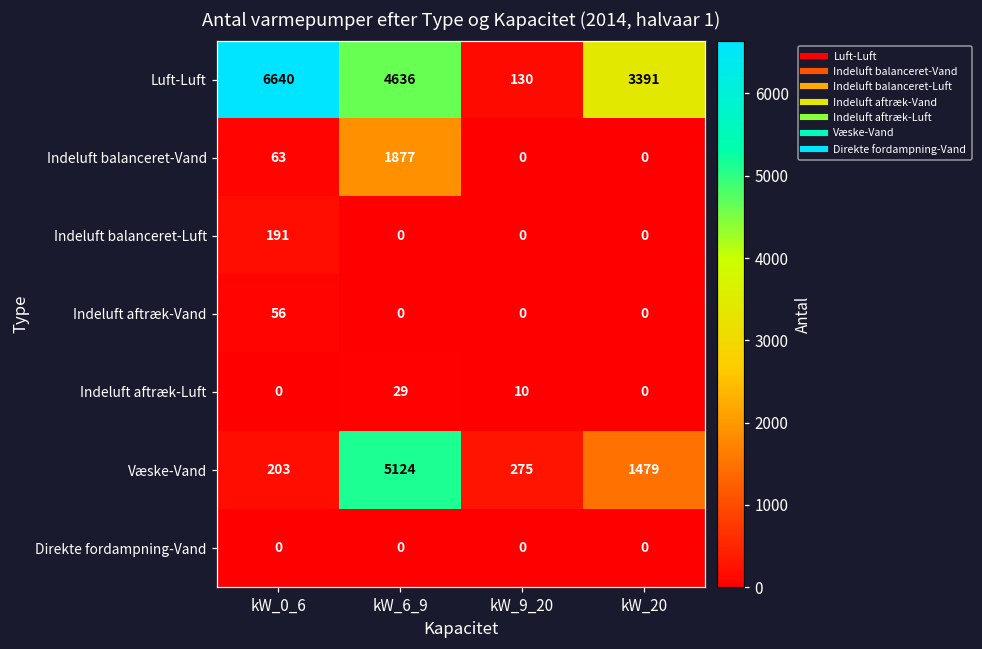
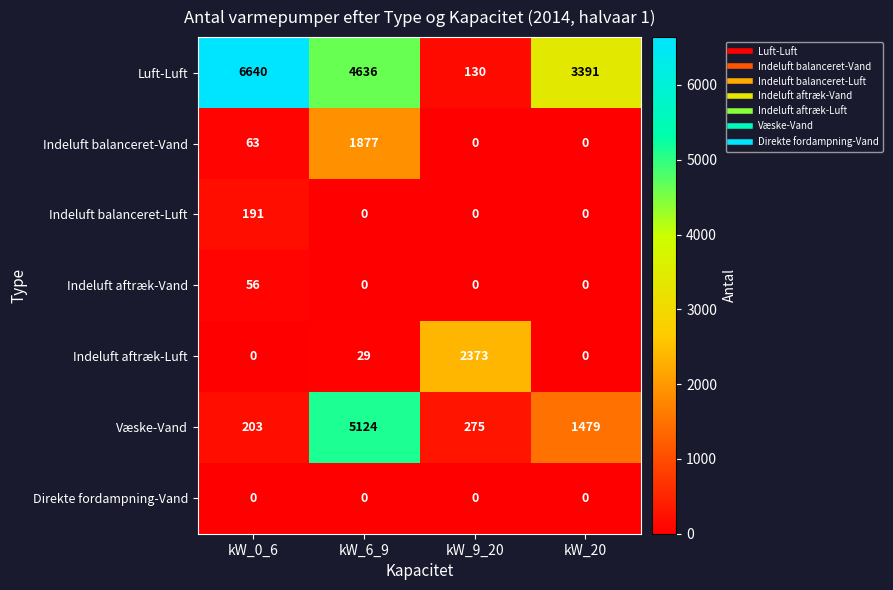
  {
    "Luft-Luft": {
      "kW_0_6": 6640,
      "kW_6_9": 4636,
      "kW_9_20": 130,
      "kW_20": 3391
    },
    "Indeluft balanceret-Vand": {
      "kW_0_6": 63,
      "kW_6_9": 1877,
      "kW_9_20": 0,
      "kW_20": 0
    },
    "Indeluft balanceret-Luft": {
      "kW_0_6": 191,
      "kW_6_9": 0,
      "kW_9_20": 0,
      "kW_20": 0
    },
    "Indeluft aftræk-Vand": {
      "kW_0_6": 56,
      "kW_6_9": 0,
      "kW_9_20": 0,
      "kW_20": 0
    },
    "Indeluft aftræk-Luft": {
      "kW_0_6": 0,
      "kW_6_9": 29,
-     "kW_9_20": 10,
+     "kW_9_20": 2373,
      "kW_20": 0
    },
    "Væske-Vand": {
      "kW_0_6": 203,
      "kW_6_9": 5124,
      "kW_9_20": 275,
      "kW_20": 1479
    },
    "Direkte fordampning-Vand": {
      "kW_0_6": 0,
      "kW_6_9": 0,
      "kW_9_20": 0,
      "kW_20": 0
    }
  }
